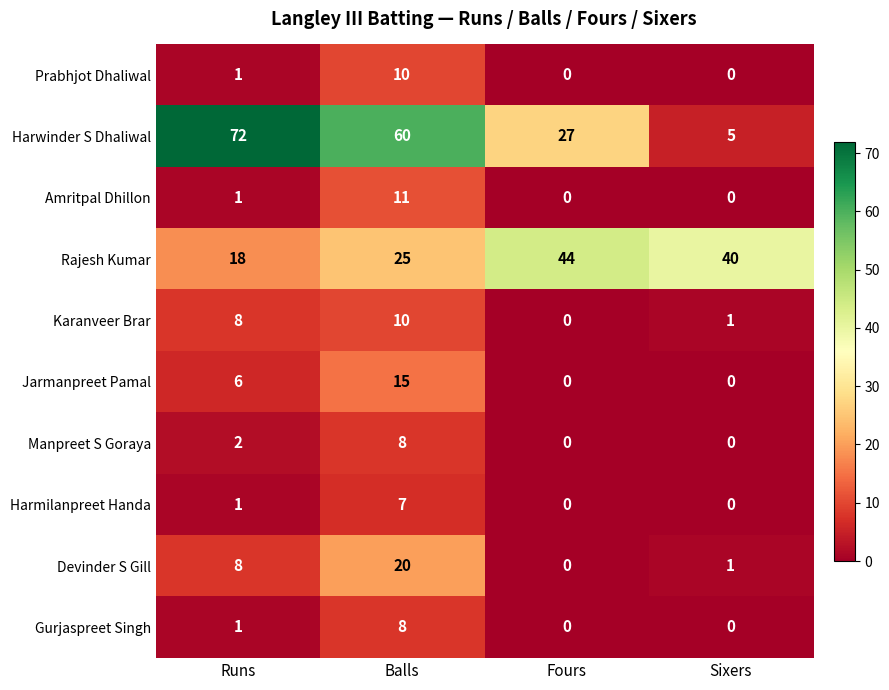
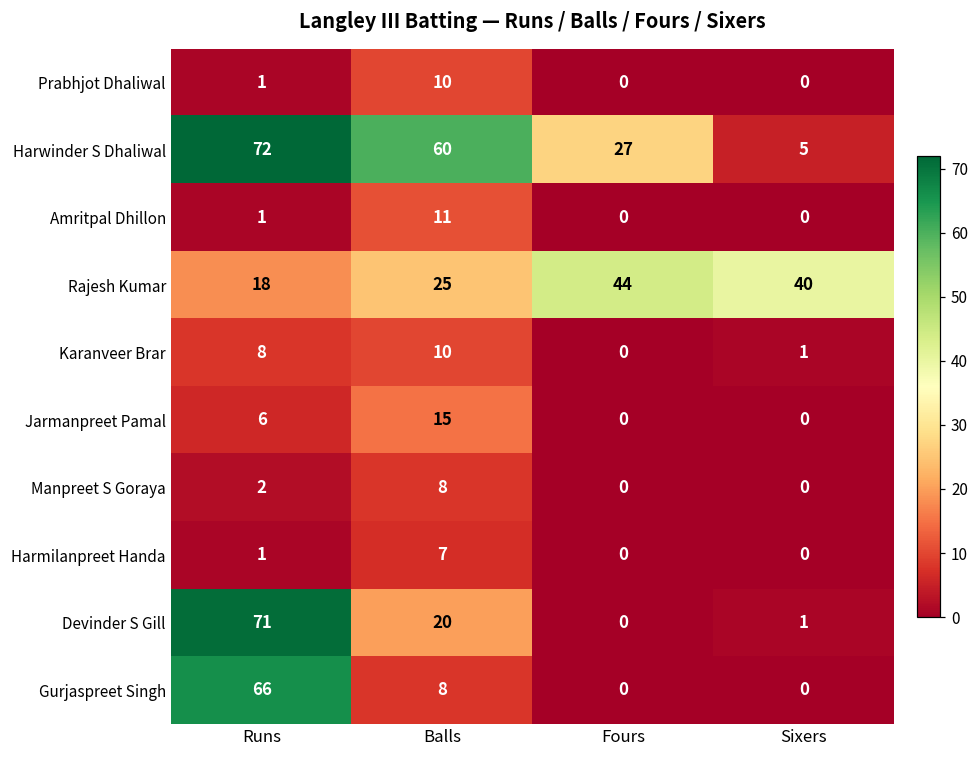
  {
    "Prabhjot Dhaliwal": {
      "Runs": 1,
      "Balls": 10,
      "Fours": 0,
      "Sixers": 0
    },
    "Harwinder S Dhaliwal": {
      "Runs": 72,
      "Balls": 60,
      "Fours": 27,
      "Sixers": 5
    },
    "Amritpal Dhillon": {
      "Runs": 1,
      "Balls": 11,
      "Fours": 0,
      "Sixers": 0
    },
    "Rajesh Kumar": {
      "Runs": 18,
      "Balls": 25,
      "Fours": 44,
      "Sixers": 40
    },
    "Karanveer Brar": {
      "Runs": 8,
      "Balls": 10,
      "Fours": 0,
      "Sixers": 1
    },
    "Jarmanpreet Pamal": {
      "Runs": 6,
      "Balls": 15,
      "Fours": 0,
      "Sixers": 0
    },
    "Manpreet S Goraya": {
      "Runs": 2,
      "Balls": 8,
      "Fours": 0,
      "Sixers": 0
    },
    "Harmilanpreet Handa": {
      "Runs": 1,
      "Balls": 7,
      "Fours": 0,
      "Sixers": 0
    },
    "Devinder S Gill": {
-     "Runs": 8,
+     "Runs": 71,
      "Balls": 20,
      "Fours": 0,
      "Sixers": 1
    },
    "Gurjaspreet Singh": {
-     "Runs": 1,
+     "Runs": 66,
      "Balls": 8,
      "Fours": 0,
      "Sixers": 0
    }
  }
